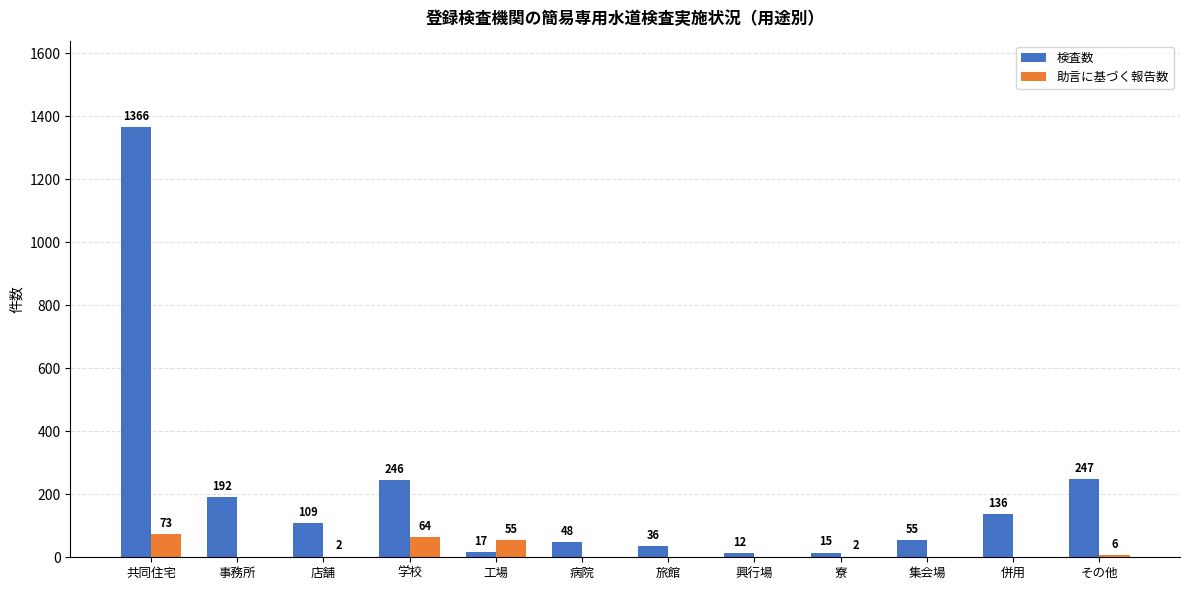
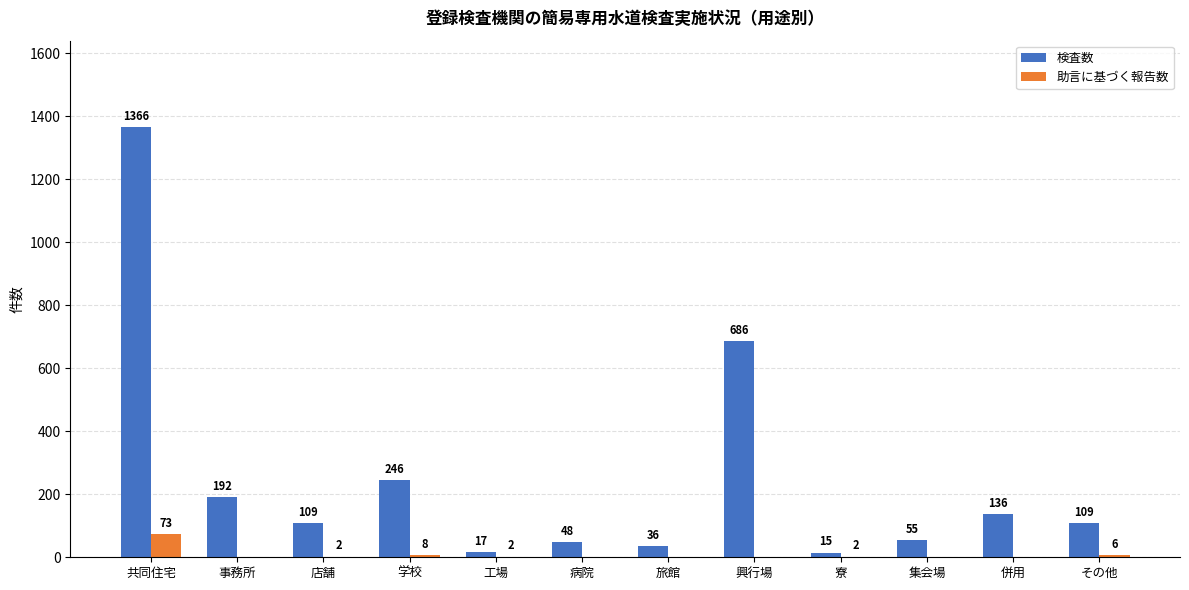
  {
    "検査数": {
      "共同住宅": 1366,
      "事務所": 192,
      "店舗": 109,
      "学校": 246,
      "工場": 17,
      "病院": 48,
      "旅館": 36,
-     "興行場": 12,
+     "興行場": 686,
      "寮": 15,
      "集会場": 55,
      "併用": 136,
-     "その他": 247
+     "その他": 109
    },
    "助言に基づく報告数": {
      "共同住宅": 73,
      "店舗": 2,
-     "学校": 64,
-     "工場": 55,
+     "学校": 8,
+     "工場": 2,
      "寮": 2,
      "その他": 6
    }
  }
